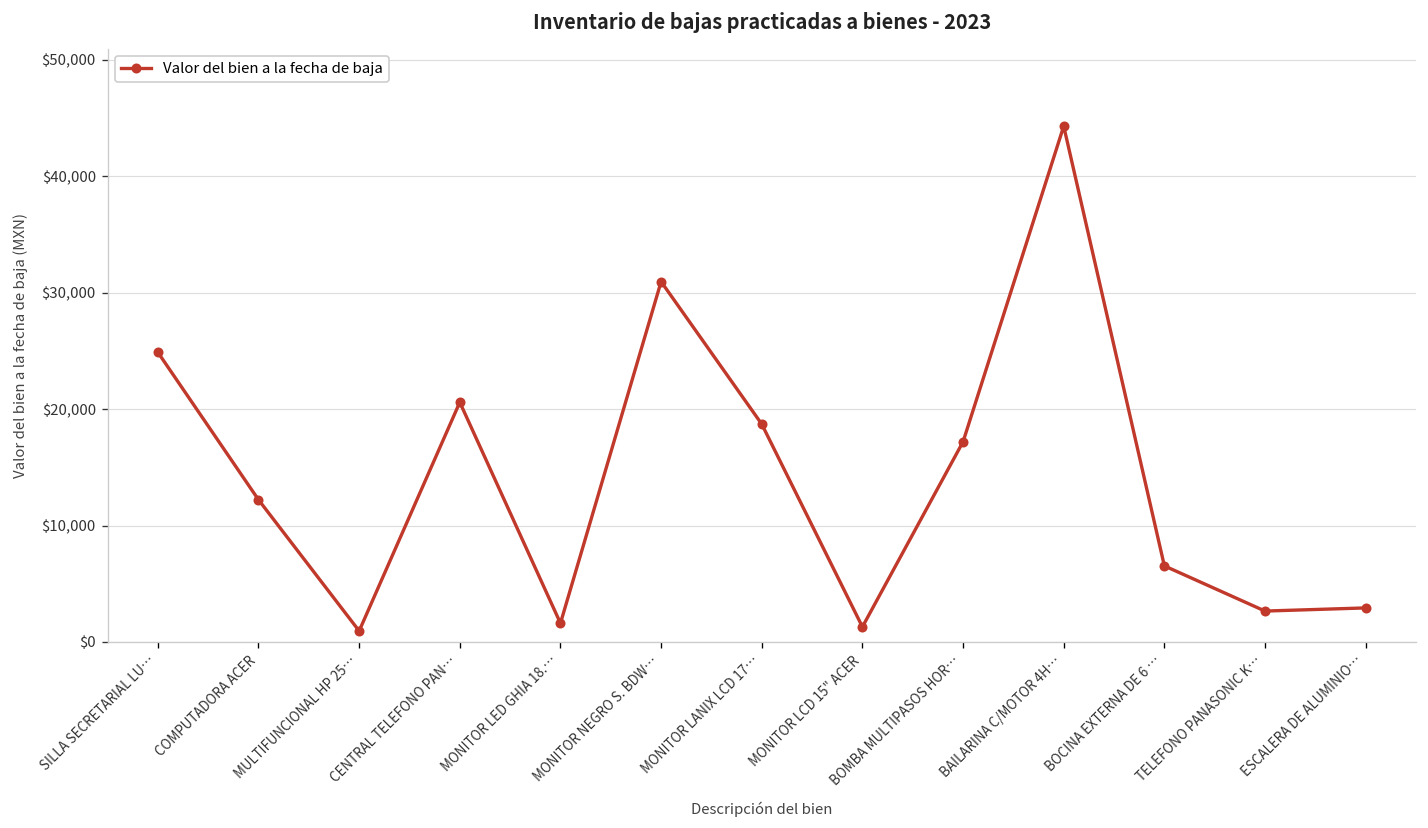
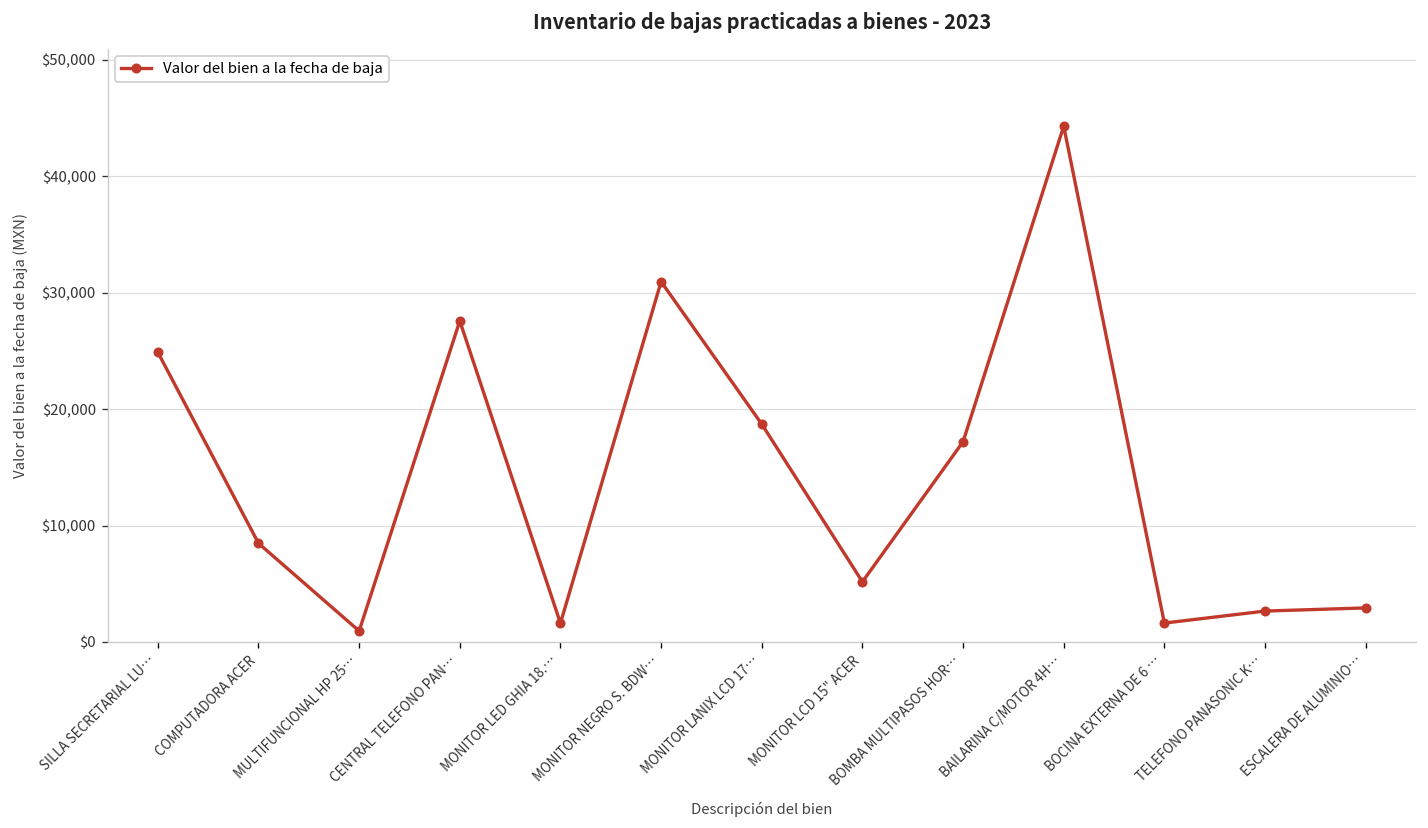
  {
    "SILLA SECRETARIAL LU…": "$25,000",
-   "COMPUTADORA ACER": "$12,000",
+   "COMPUTADORA ACER": "$8,000",
    "MULTIFUNCIONAL HP 25…": "$1,000",
-   "CENTRAL TELEFONO PAN…": "$21,000",
+   "CENTRAL TELEFONO PAN…": "$28,000",
    "MONITOR LED GHIA 18.…": "$2,000",
    "MONITOR NEGRO S. BDW…": "$31,000",
    "MONITOR LANIX LCD 17…": "$19,000",
-   "MONITOR LCD 15\" ACER": "$1,000",
+   "MONITOR LCD 15\" ACER": "$5,000",
    "BOMBA MULTIPASOS HOR…": "$17,000",
    "BAILARINA C/MOTOR 4H…": "$44,000",
-   "BOCINA EXTERNA DE 6 …": "$7,000",
+   "BOCINA EXTERNA DE 6 …": "$2,000",
    "TELEFONO PANASONIC K…": "$3,000",
    "ESCALERA DE ALUMINIO…": "$3,000"
  }
